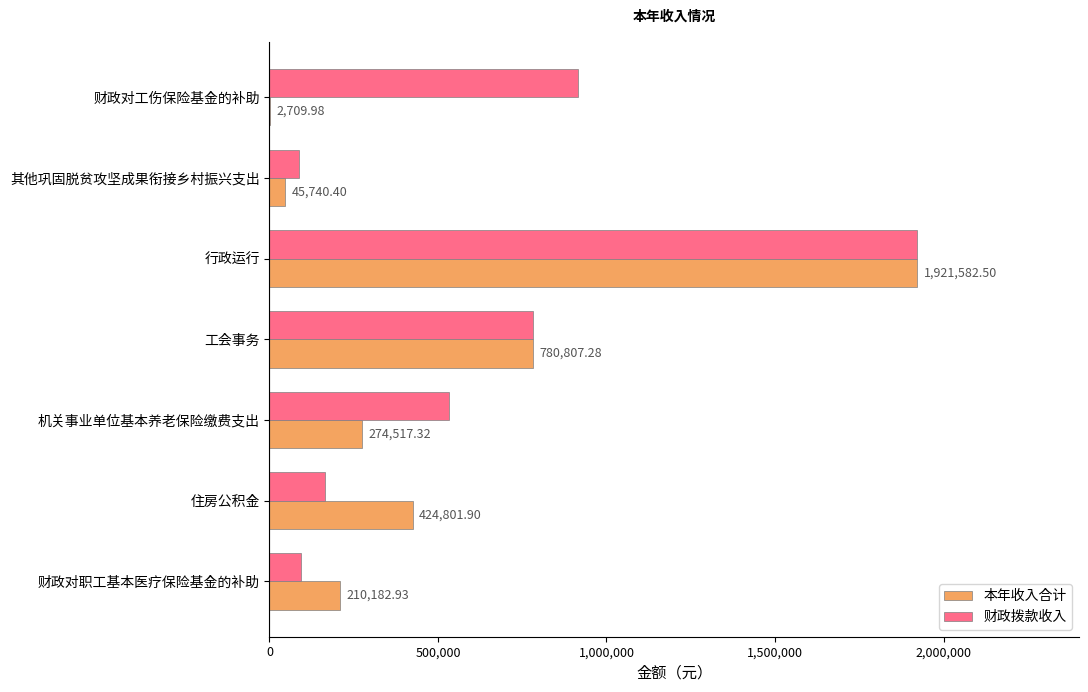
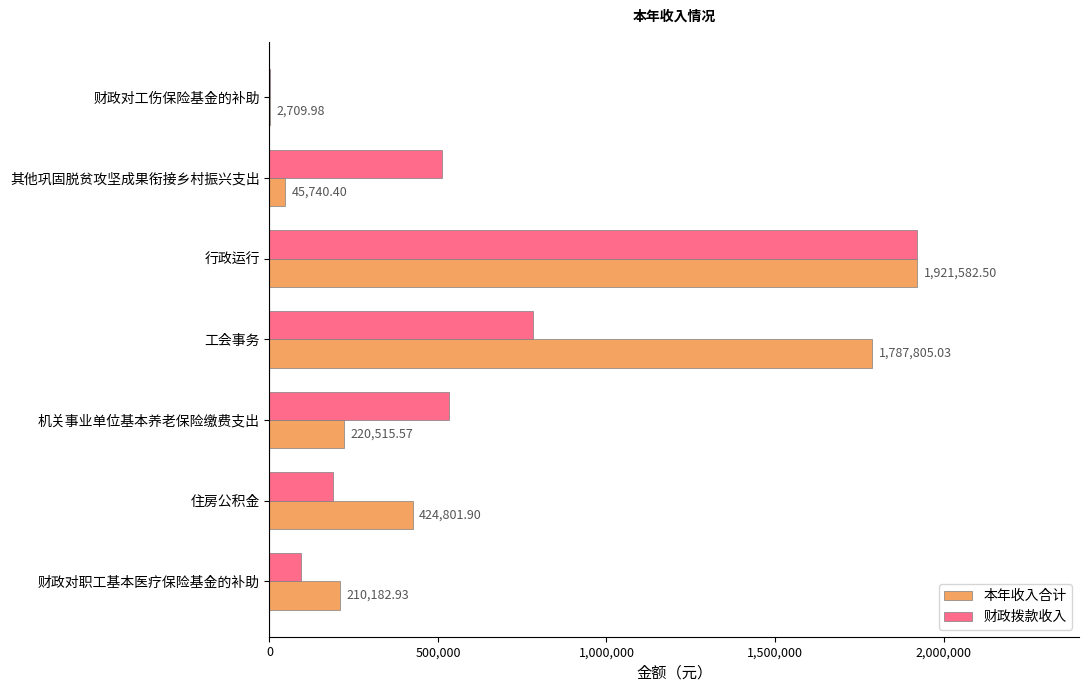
  {
    "本年收入合计": {
      "财政对工伤保险基金的补助": "2,709.98",
      "其他巩固脱贫攻坚成果衔接乡村振兴支出": "45,740.40",
      "行政运行": "1,921,582.50",
-     "工会事务": "780,807.28",
-     "机关事业单位基本养老保险缴费支出": "274,517.32",
+     "工会事务": "1,787,805.03",
+     "机关事业单位基本养老保险缴费支出": "220,515.57",
      "住房公积金": "424,801.90",
      "财政对职工基本医疗保险基金的补助": "210,182.93"
    },
    "财政拨款收入": {
-     "财政对工伤保险基金的补助": "920,000",
-     "其他巩固脱贫攻坚成果衔接乡村振兴支出": "90,000",
+     "财政对工伤保险基金的补助": "0",
+     "其他巩固脱贫攻坚成果衔接乡村振兴支出": "510,000",
      "行政运行": "1,920,000",
      "工会事务": "780,000",
      "机关事业单位基本养老保险缴费支出": "530,000",
-     "住房公积金": "160,000",
+     "住房公积金": "190,000",
      "财政对职工基本医疗保险基金的补助": "90,000"
    }
  }
